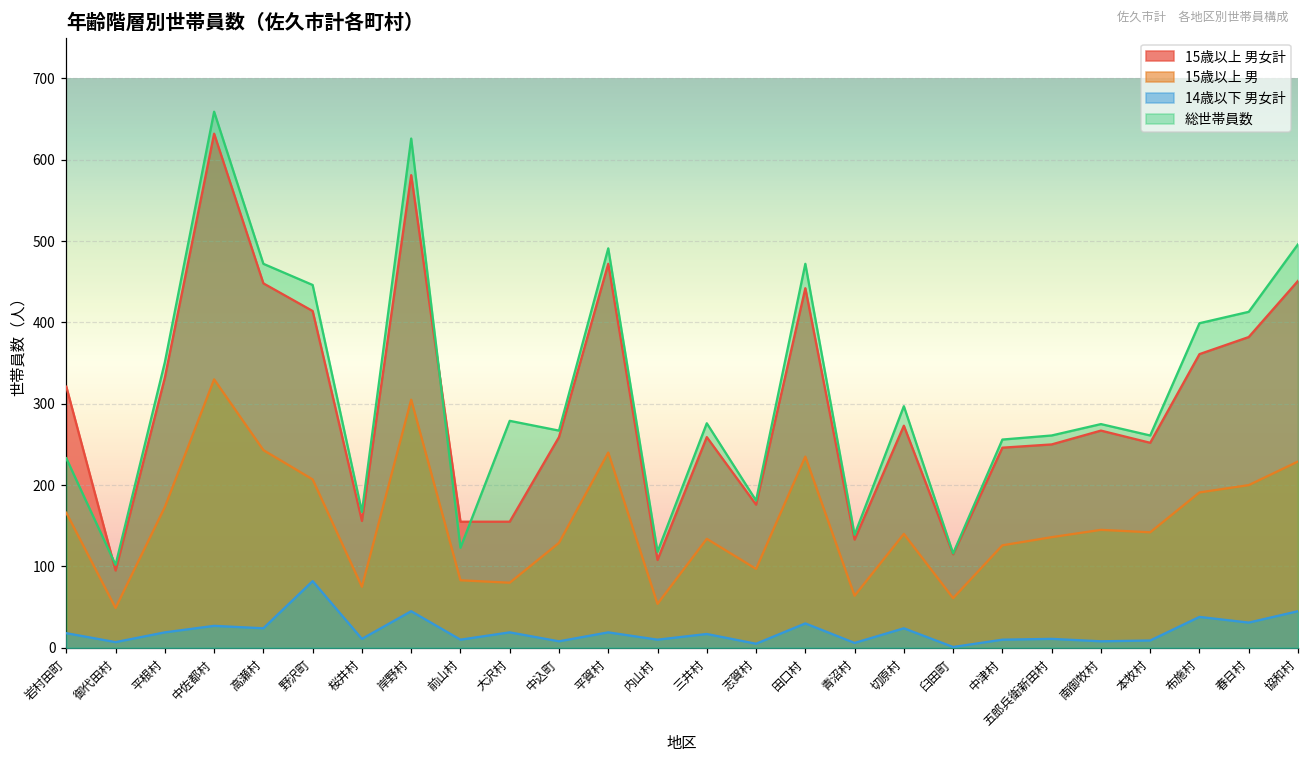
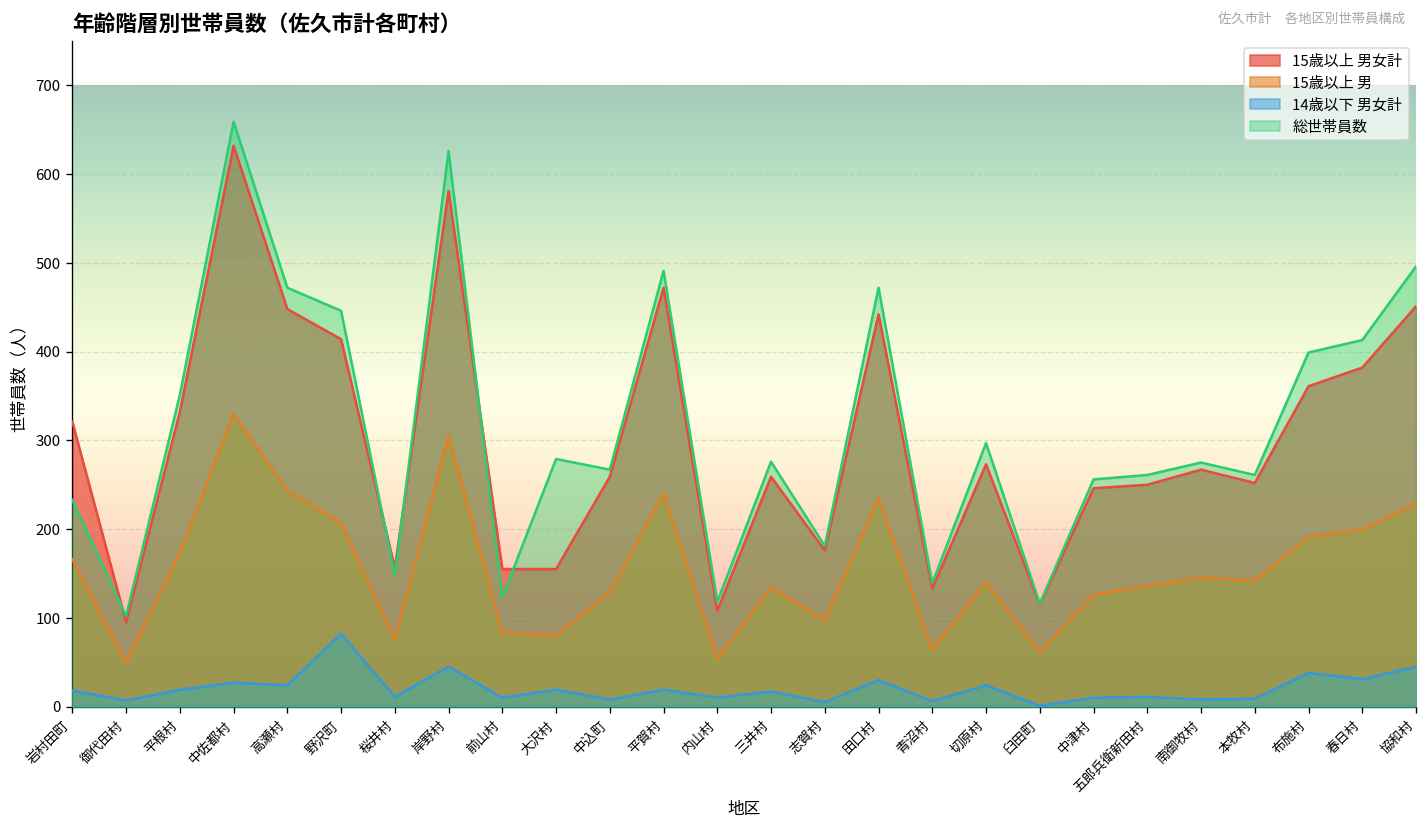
  {
    "14歳以下 男女計": {
      "岩村田町": 20,
      "御代田村": 10,
      "平根村": 20,
      "中佐都村": 30,
      "高瀬村": 20,
      "野沢町": 80,
      "桜井村": 10,
      "岸野村": 50,
      "前山村": 10,
      "大沢村": 20,
      "中込町": 10,
      "平賀村": 20,
      "内山村": 10,
      "三井村": 20,
      "志賀村": 10,
      "田口村": 30,
      "青沼村": 10,
      "切原村": 20,
      "臼田町": 0,
      "中津村": 10,
      "五郎兵衛新田村": 10,
      "南御牧村": 10,
      "本牧村": 10,
      "布施村": 40,
      "春日村": 30,
      "協和村": 50
    },
    "総世帯員数": {
      "岩村田町": 230,
      "御代田村": 100,
      "平根村": 350,
      "中佐都村": 660,
      "高瀬村": 470,
      "野沢町": 450,
-     "桜井村": 170,
+     "桜井村": 150,
      "岸野村": 630,
      "前山村": 120,
      "大沢村": 280,
      "中込町": 270,
      "平賀村": 490,
      "内山村": 120,
      "三井村": 280,
      "志賀村": 180,
      "田口村": 470,
      "青沼村": 140,
      "切原村": 300,
      "中津村": 260,
      "五郎兵衛新田村": 260,
      "南御牧村": 280,
      "本牧村": 260,
      "布施村": 400,
      "春日村": 410,
      "協和村": 500
    }
  }
